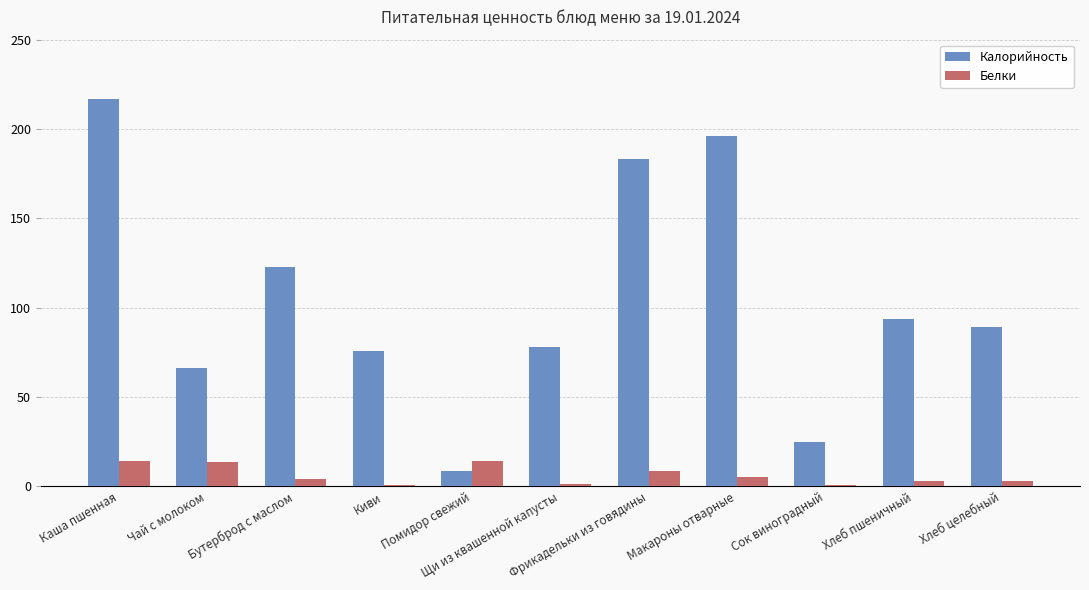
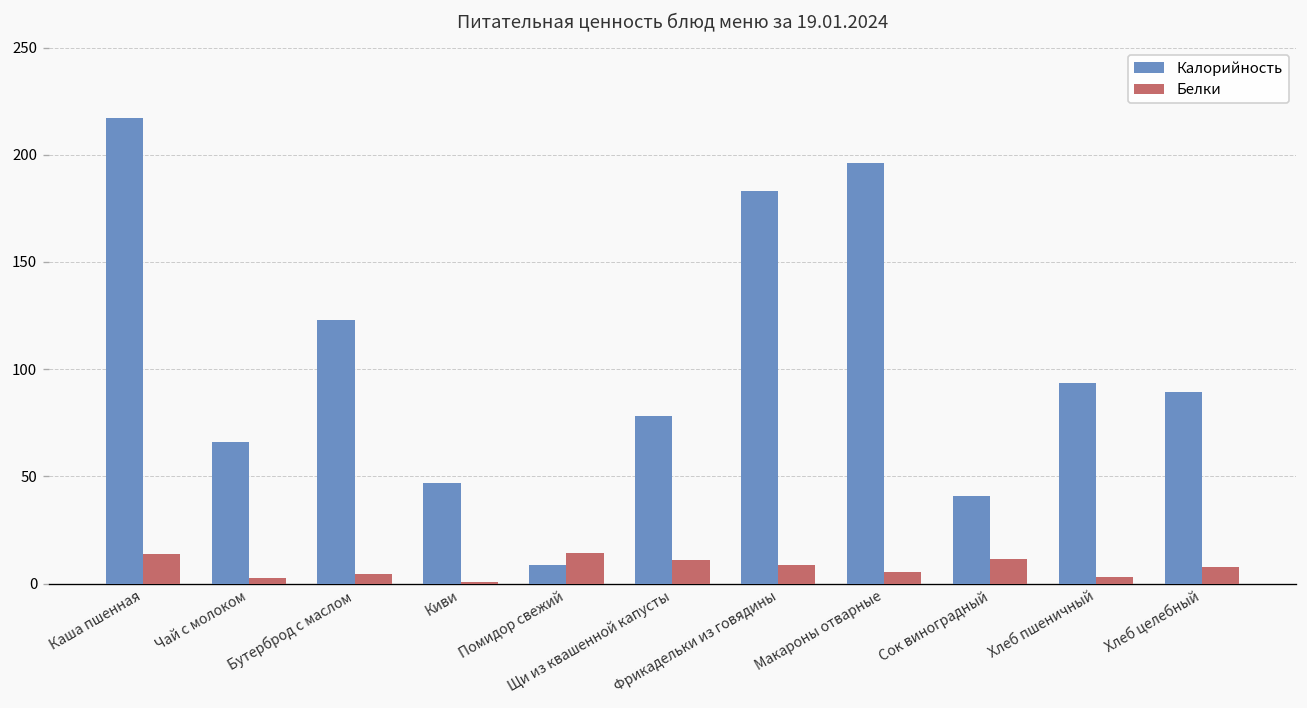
  {
    "Калорийность": {
      "Каша пшенная": 217,
      "Чай с молоком": 66,
      "Бутерброд с маслом": 123,
-     "Киви": 76,
+     "Киви": 47,
      "Помидор свежий": 9,
      "Щи из квашенной капусты": 78,
      "Фрикадельки из говядины": 183,
      "Макароны отварные": 196,
-     "Сок виноградный": 25,
+     "Сок виноградный": 41,
      "Хлеб пшеничный": 94,
      "Хлеб целебный": 89
    },
    "Белки": {
      "Каша пшенная": 14,
-     "Чай с молоком": 13,
+     "Чай с молоком": 3,
      "Бутерброд с маслом": 4,
      "Помидор свежий": 14,
-     "Щи из квашенной капусты": 1,
+     "Щи из квашенной капусты": 11,
      "Фрикадельки из говядины": 9,
      "Макароны отварные": 5,
-     "Сок виноградный": 1,
+     "Сок виноградный": 11,
      "Хлеб пшеничный": 3,
-     "Хлеб целебный": 3
+     "Хлеб целебный": 8
    }
  }
